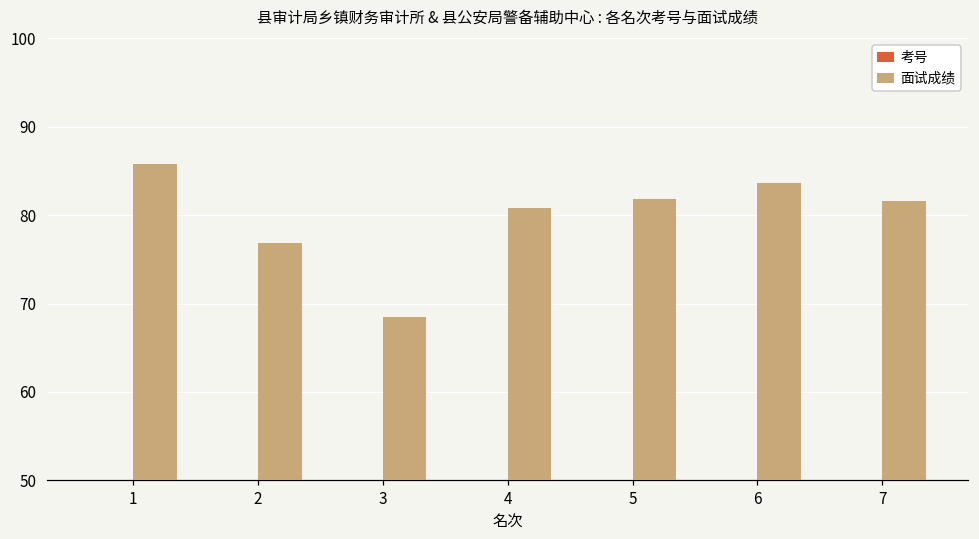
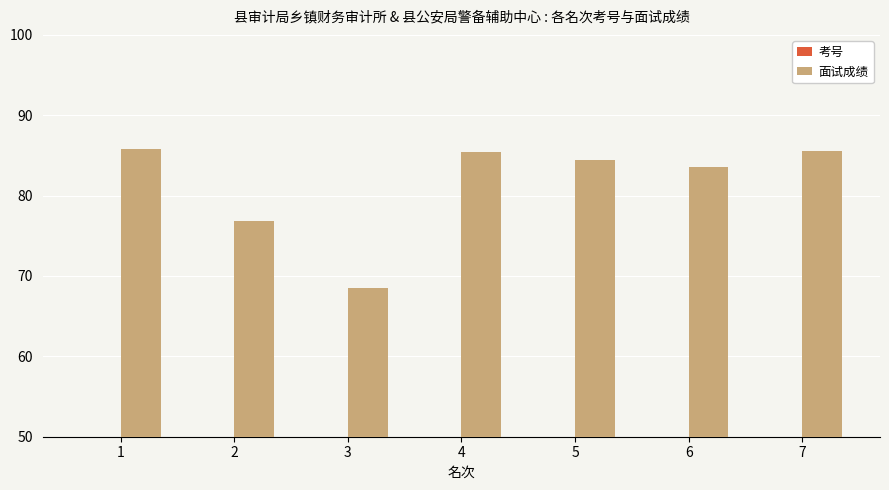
  {
    "面试成绩": {
      "1": 86,
      "2": 77,
      "3": 69,
-     "4": 81,
-     "5": 82,
+     "4": 85,
+     "5": 84,
      "6": 84,
-     "7": 82
+     "7": 86
    }
  }
